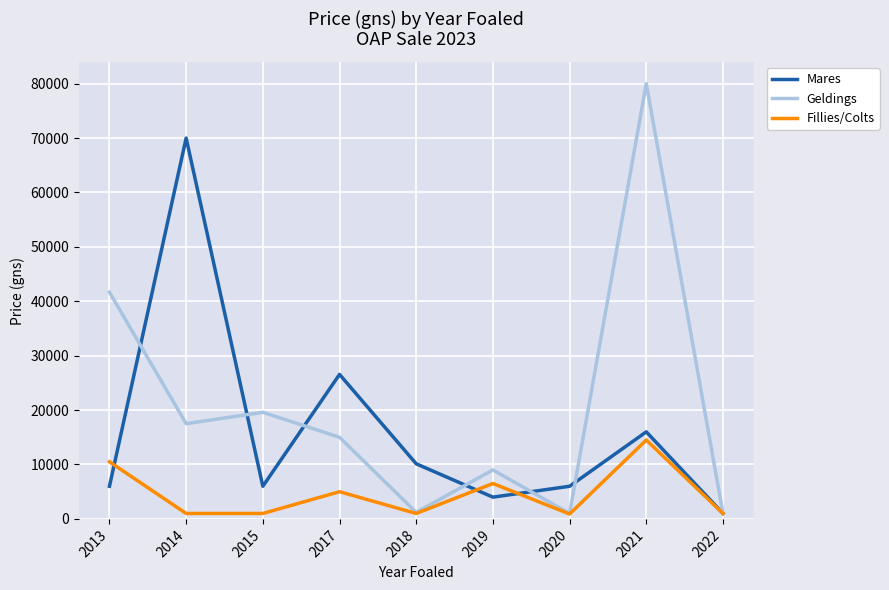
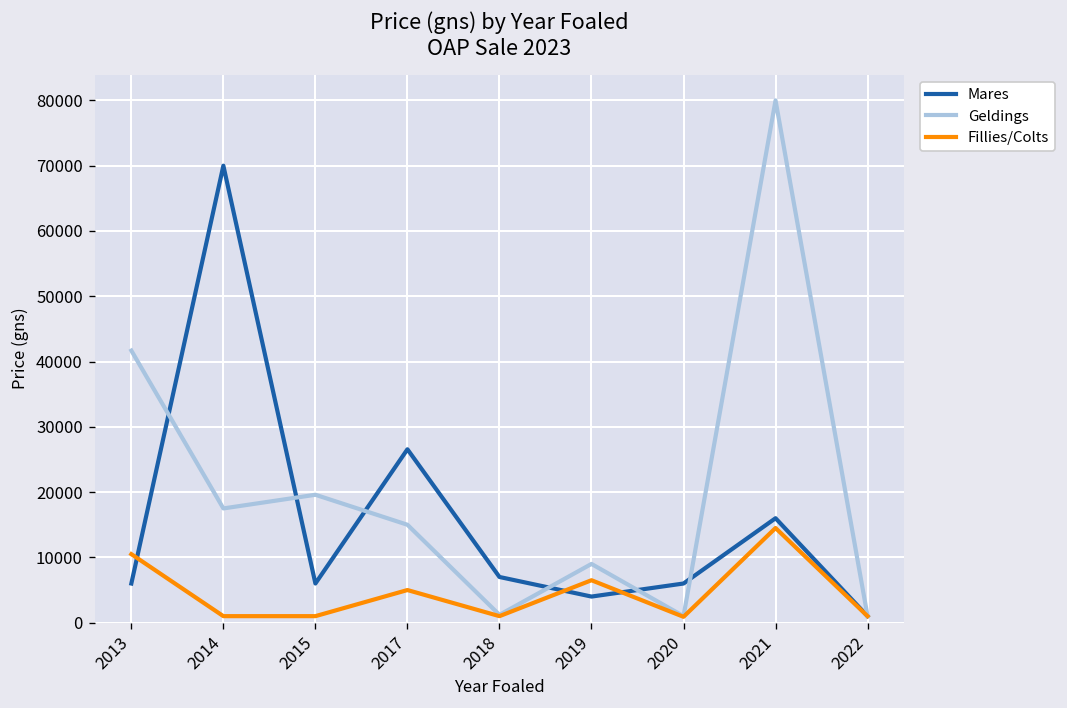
  {
    "Mares": {
      "2013": 6000,
      "2014": 70000,
      "2015": 6000,
      "2017": 27000,
-     "2018": 10000,
+     "2018": 7000,
      "2019": 4000,
      "2020": 6000,
      "2021": 16000
    },
    "Geldings": {
      "2013": 42000,
      "2014": 18000,
      "2015": 20000,
      "2017": 15000,
      "2019": 9000,
      "2021": 80000
    },
    "Fillies/Colts": {
      "2013": 11000,
      "2014": 1000,
      "2015": 1000,
      "2017": 5000,
      "2019": 7000,
      "2021": 15000
    }
  }
